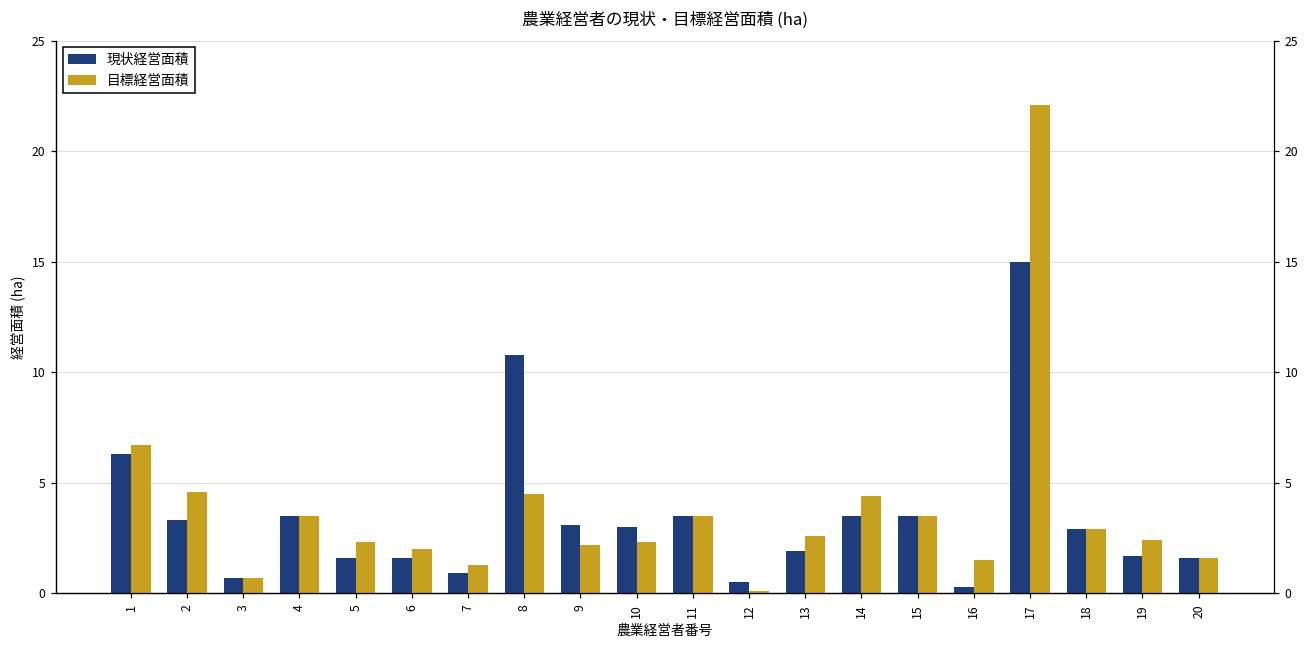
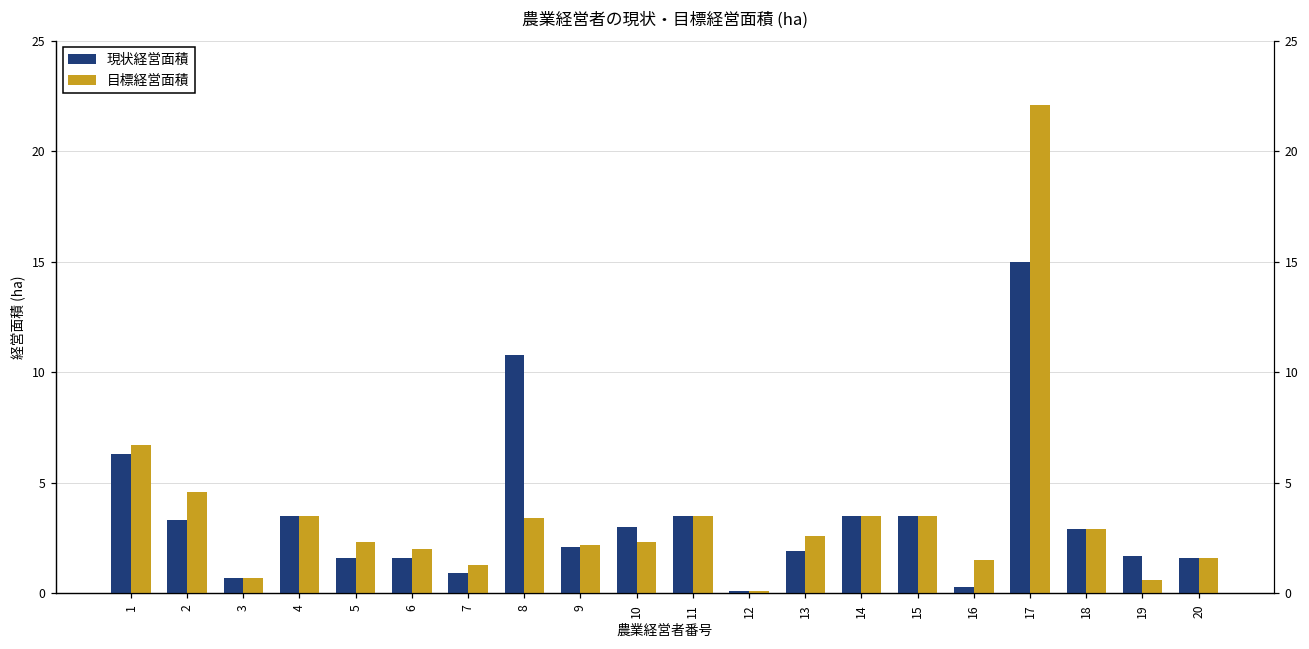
  {
    "現状経営面積": {
      "1": 6.3,
      "2": 3.3,
      "3": 0.7,
      "4": 3.5,
      "5": 1.6,
      "6": 1.6,
      "7": 0.9,
      "8": 10.8,
-     "9": 3.1,
+     "9": 2.1,
      "10": 3.0,
      "11": 3.5,
-     "12": 0.5,
+     "12": 0.1,
      "13": 1.9,
      "14": 3.5,
      "15": 3.5,
      "16": 0.3,
      "17": 15.0,
      "18": 2.9,
      "19": 1.7,
      "20": 1.6
    },
    "目標経営面積": {
      "1": 6.7,
      "2": 4.6,
      "3": 0.7,
      "4": 3.5,
      "5": 2.3,
      "6": 2.0,
      "7": 1.3,
-     "8": 4.5,
+     "8": 3.4,
      "9": 2.2,
      "10": 2.3,
      "11": 3.5,
      "13": 2.6,
-     "14": 4.4,
+     "14": 3.5,
      "15": 3.5,
      "16": 1.5,
      "17": 22.1,
      "18": 2.9,
-     "19": 2.4,
+     "19": 0.6,
      "20": 1.6
    }
  }
